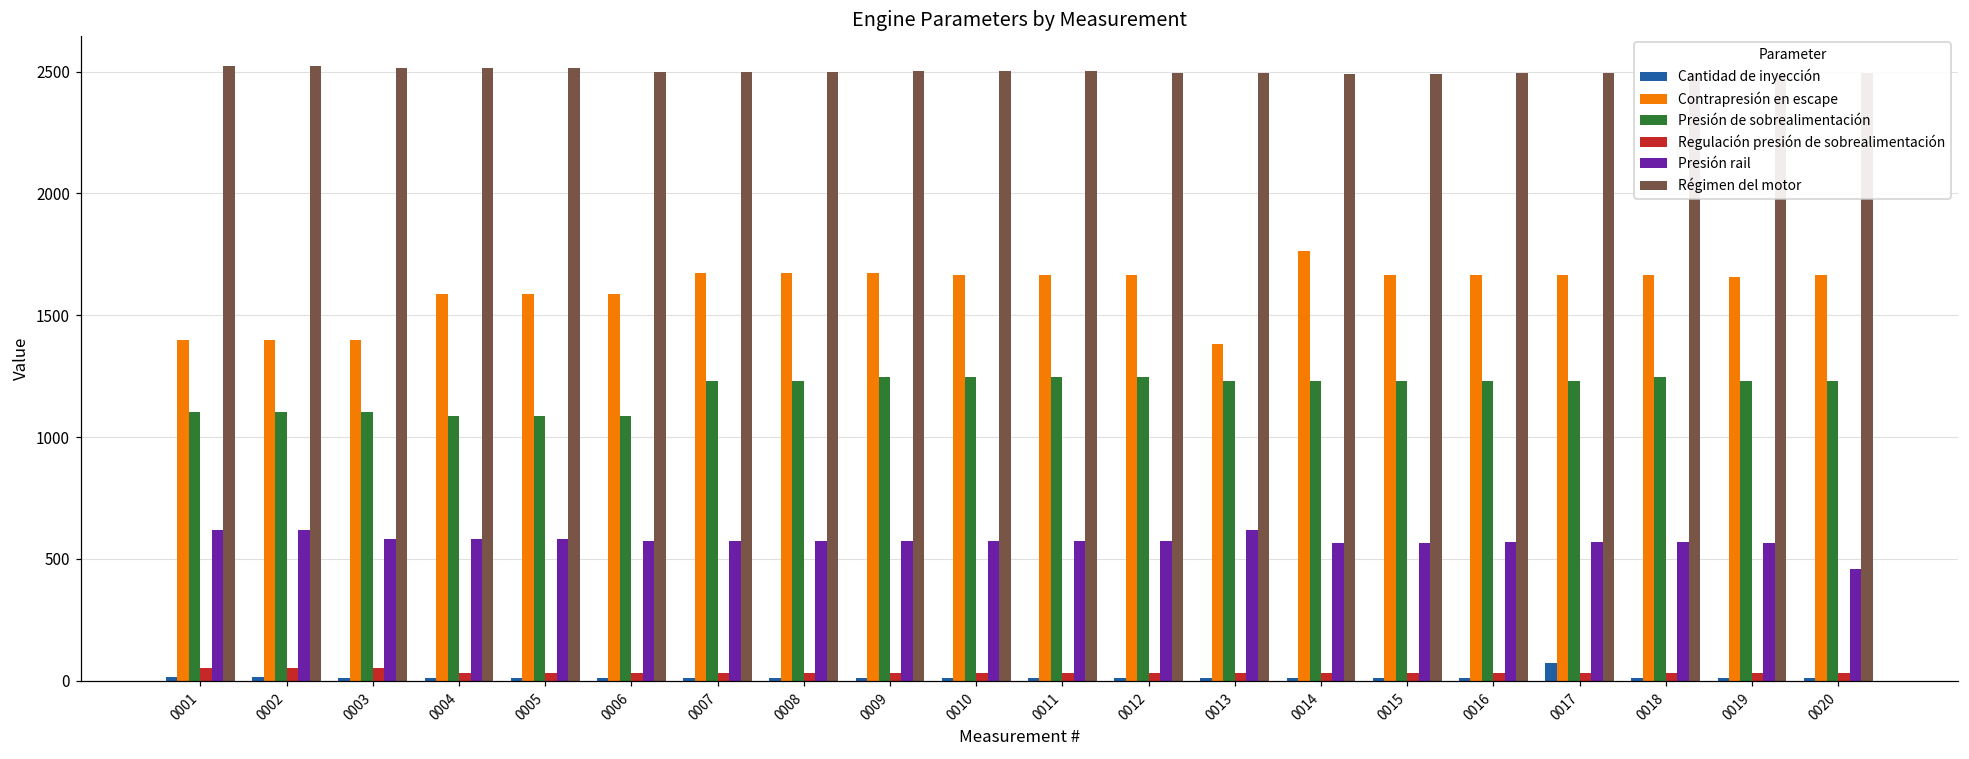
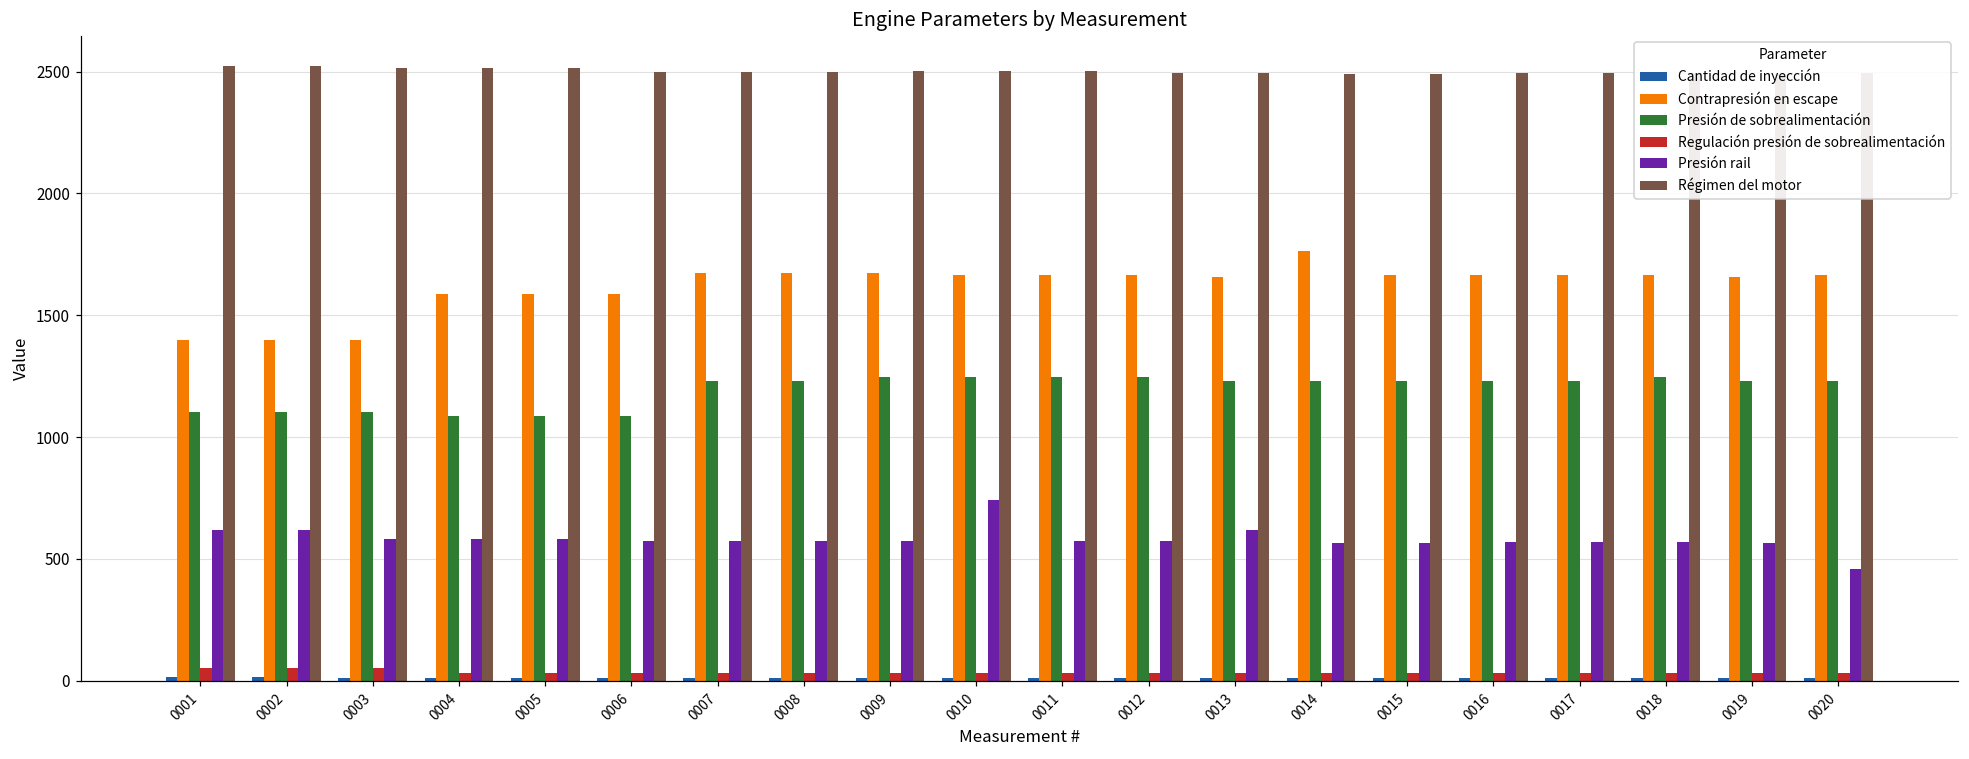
  {
    "Cantidad de inyección": {
      "0001": 10,
      "0002": 10,
      "0016": 10,
-     "0017": 70,
+     "0017": 10,
      "0018": 10
    },
    "Contrapresión en escape": {
      "0001": 1400,
      "0002": 1400,
      "0003": 1400,
      "0004": 1590,
      "0005": 1590,
      "0006": 1590,
      "0007": 1670,
      "0008": 1670,
      "0009": 1670,
      "0010": 1670,
      "0011": 1670,
      "0012": 1670,
-     "0013": 1380,
+     "0013": 1660,
      "0014": 1760,
      "0015": 1670,
      "0016": 1670,
      "0017": 1670,
      "0018": 1670,
      "0019": 1660,
      "0020": 1670
    },
    "Presión de sobrealimentación": {
      "0001": 1100,
      "0002": 1100,
      "0003": 1100,
      "0004": 1090,
      "0005": 1090,
      "0006": 1090,
      "0007": 1230,
      "0008": 1230,
      "0009": 1250,
      "0010": 1250,
      "0011": 1250,
      "0012": 1250,
      "0013": 1230,
      "0014": 1230,
      "0015": 1230,
      "0016": 1230,
      "0017": 1230,
      "0018": 1250,
      "0019": 1230,
      "0020": 1230
    },
    "Regulación presión de sobrealimentación": {
      "0001": 50,
      "0002": 50,
      "0003": 50,
      "0004": 30,
      "0005": 30,
      "0006": 30,
      "0007": 30,
      "0008": 30,
      "0009": 30,
      "0010": 30,
      "0011": 30,
      "0012": 30,
      "0013": 30,
      "0014": 30,
      "0015": 30,
      "0016": 30,
      "0017": 30,
      "0018": 30,
      "0019": 30,
      "0020": 30
    },
    "Presión rail": {
      "0001": 620,
      "0002": 620,
      "0003": 580,
      "0004": 580,
      "0005": 580,
      "0006": 570,
      "0007": 570,
      "0008": 570,
      "0009": 570,
-     "0010": 570,
+     "0010": 740,
      "0011": 570,
      "0012": 570,
      "0013": 620,
      "0014": 570,
      "0015": 570,
      "0016": 570,
      "0017": 570,
      "0018": 570,
      "0019": 570,
      "0020": 460
    },
    "Régimen del motor": {
      "0001": 2520,
      "0002": 2520,
      "0003": 2510,
      "0004": 2510,
      "0005": 2510,
      "0006": 2500,
      "0007": 2500,
      "0008": 2500,
      "0009": 2500,
      "0010": 2500,
      "0011": 2500,
      "0012": 2500,
      "0013": 2500,
      "0014": 2490,
      "0015": 2490,
      "0016": 2490,
      "0017": 2490
    }
  }
